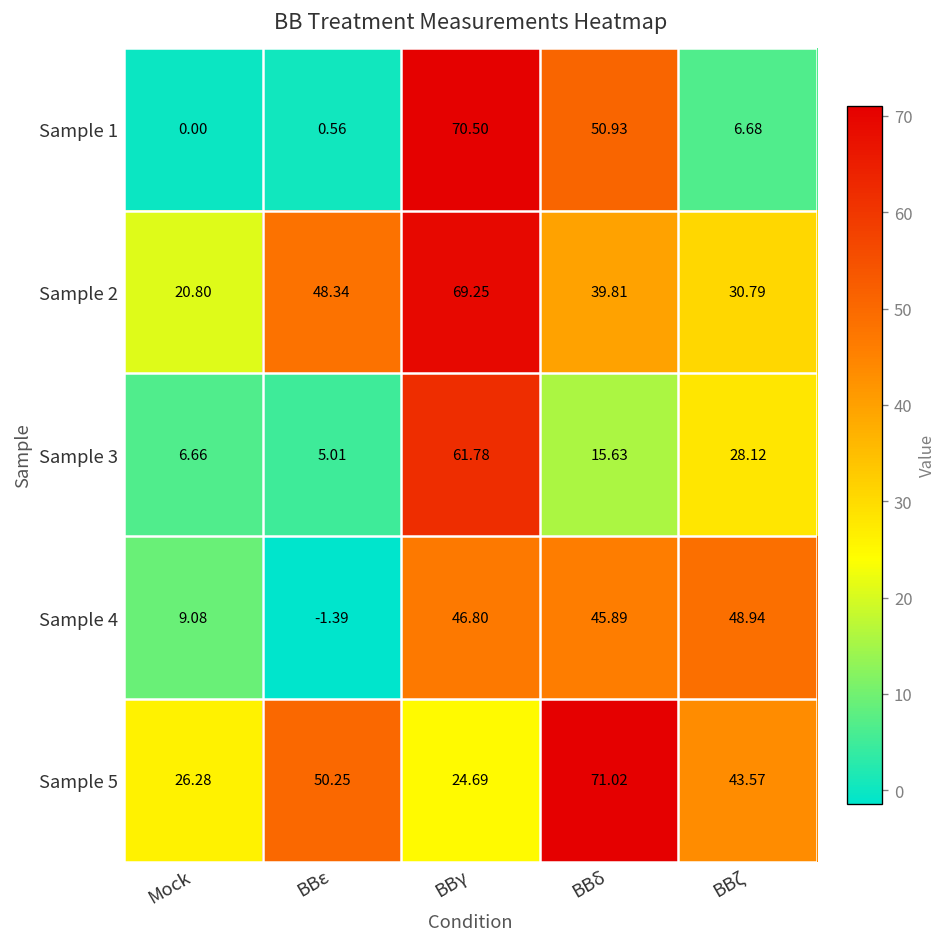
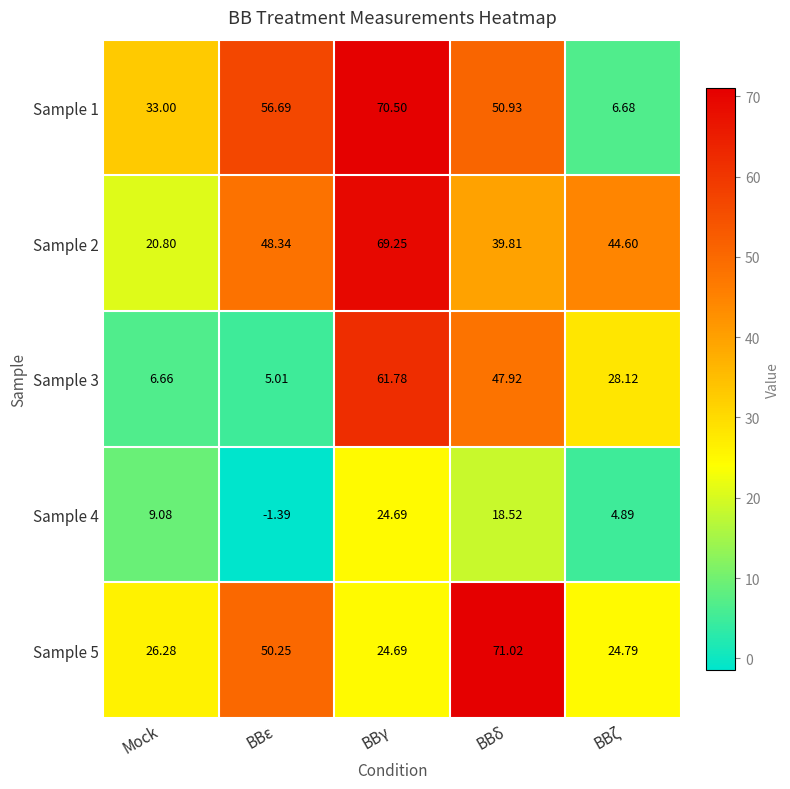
  {
    "Sample 1": {
-     "Mock": 0.00,
-     "BBε": 0.56,
+     "Mock": 33.00,
+     "BBε": 56.69,
      "BBγ": 70.50,
      "BBδ": 50.93,
      "BBζ": 6.68
    },
    "Sample 2": {
      "Mock": 20.80,
      "BBε": 48.34,
      "BBγ": 69.25,
      "BBδ": 39.81,
-     "BBζ": 30.79
+     "BBζ": 44.60
    },
    "Sample 3": {
      "Mock": 6.66,
      "BBε": 5.01,
      "BBγ": 61.78,
-     "BBδ": 15.63,
+     "BBδ": 47.92,
      "BBζ": 28.12
    },
    "Sample 4": {
      "Mock": 9.08,
      "BBε": -1.39,
-     "BBγ": 46.80,
-     "BBδ": 45.89,
-     "BBζ": 48.94
+     "BBγ": 24.69,
+     "BBδ": 18.52,
+     "BBζ": 4.89
    },
    "Sample 5": {
      "Mock": 26.28,
      "BBε": 50.25,
      "BBγ": 24.69,
      "BBδ": 71.02,
-     "BBζ": 43.57
+     "BBζ": 24.79
    }
  }
